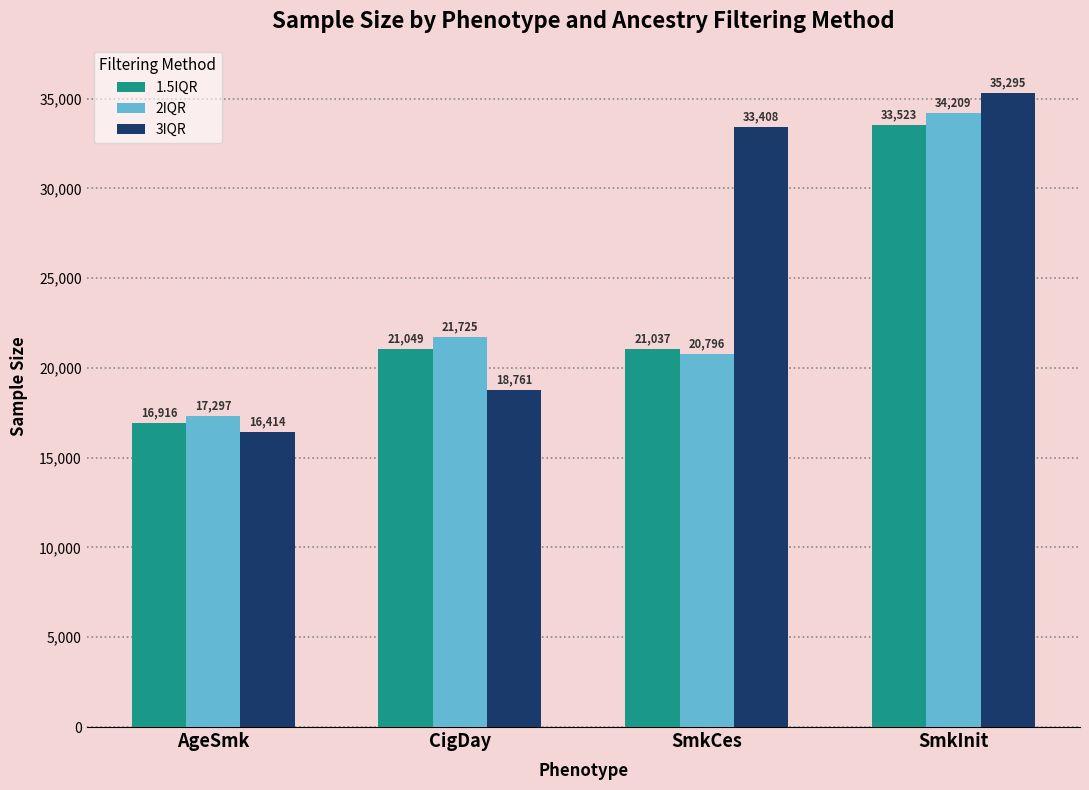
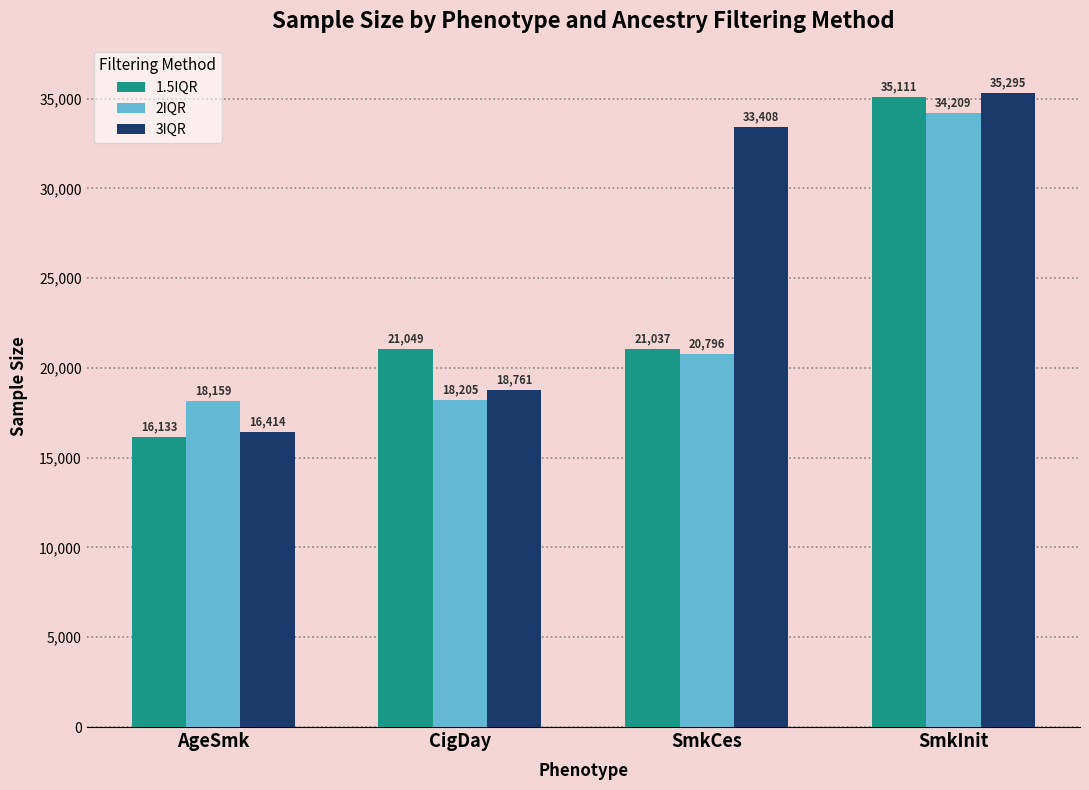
  {
    "1.5IQR": {
-     "AgeSmk": "16,916",
+     "AgeSmk": "16,133",
      "CigDay": "21,049",
      "SmkCes": "21,037",
-     "SmkInit": "33,523"
+     "SmkInit": "35,111"
    },
    "2IQR": {
-     "AgeSmk": "17,297",
-     "CigDay": "21,725",
+     "AgeSmk": "18,159",
+     "CigDay": "18,205",
      "SmkCes": "20,796",
      "SmkInit": "34,209"
    },
    "3IQR": {
      "AgeSmk": "16,414",
      "CigDay": "18,761",
      "SmkCes": "33,408",
      "SmkInit": "35,295"
    }
  }
